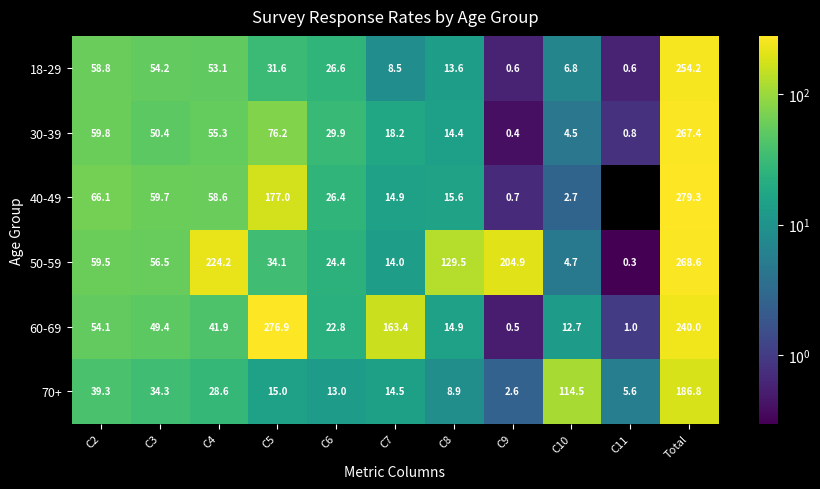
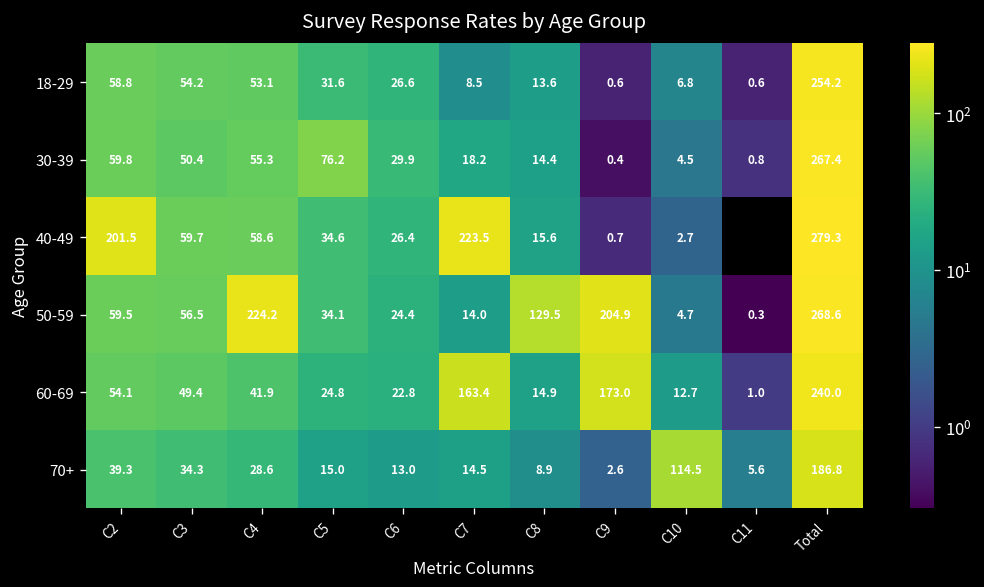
  {
    "18-29": {
      "C2": 58.8,
      "C3": 54.2,
      "C4": 53.1,
      "C5": 31.6,
      "C6": 26.6,
      "C7": 8.5,
      "C8": 13.6,
      "C9": 0.6,
      "C10": 6.8,
      "C11": 0.6,
      "Total": 254.2
    },
    "30-39": {
      "C2": 59.8,
      "C3": 50.4,
      "C4": 55.3,
      "C5": 76.2,
      "C6": 29.9,
      "C7": 18.2,
      "C8": 14.4,
      "C9": 0.4,
      "C10": 4.5,
      "C11": 0.8,
      "Total": 267.4
    },
    "40-49": {
-     "C2": 66.1,
+     "C2": 201.5,
      "C3": 59.7,
      "C4": 58.6,
-     "C5": 177.0,
+     "C5": 34.6,
      "C6": 26.4,
-     "C7": 14.9,
+     "C7": 223.5,
      "C8": 15.6,
      "C9": 0.7,
      "C10": 2.7,
      "Total": 279.3
    },
    "50-59": {
      "C2": 59.5,
      "C3": 56.5,
      "C4": 224.2,
      "C5": 34.1,
      "C6": 24.4,
      "C7": 14.0,
      "C8": 129.5,
      "C9": 204.9,
      "C10": 4.7,
      "C11": 0.3,
      "Total": 268.6
    },
    "60-69": {
      "C2": 54.1,
      "C3": 49.4,
      "C4": 41.9,
-     "C5": 276.9,
+     "C5": 24.8,
      "C6": 22.8,
      "C7": 163.4,
      "C8": 14.9,
-     "C9": 0.5,
+     "C9": 173.0,
      "C10": 12.7,
      "C11": 1.0,
      "Total": 240.0
    },
    "70+": {
      "C2": 39.3,
      "C3": 34.3,
      "C4": 28.6,
      "C5": 15.0,
      "C6": 13.0,
      "C7": 14.5,
      "C8": 8.9,
      "C9": 2.6,
      "C10": 114.5,
      "C11": 5.6,
      "Total": 186.8
    }
  }
